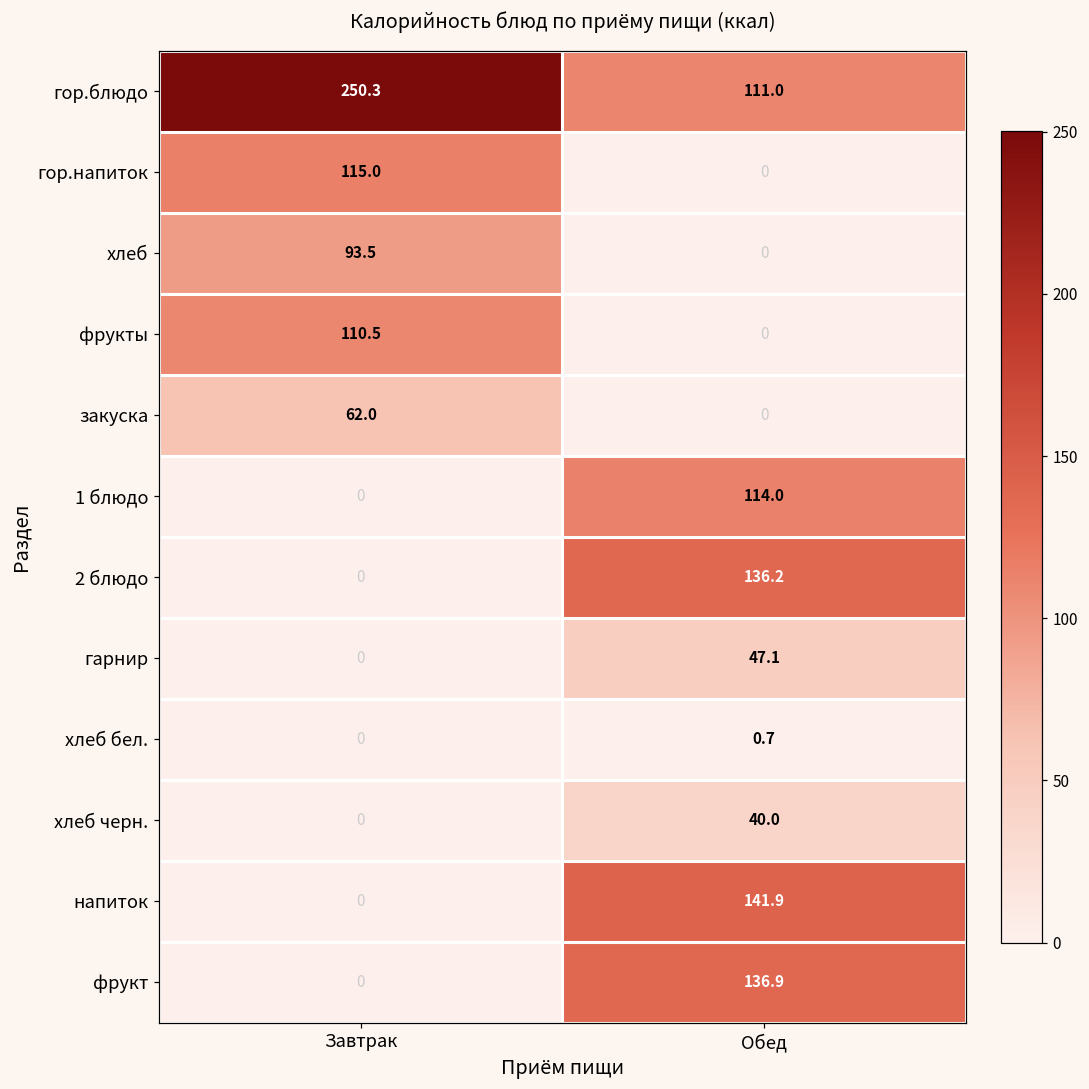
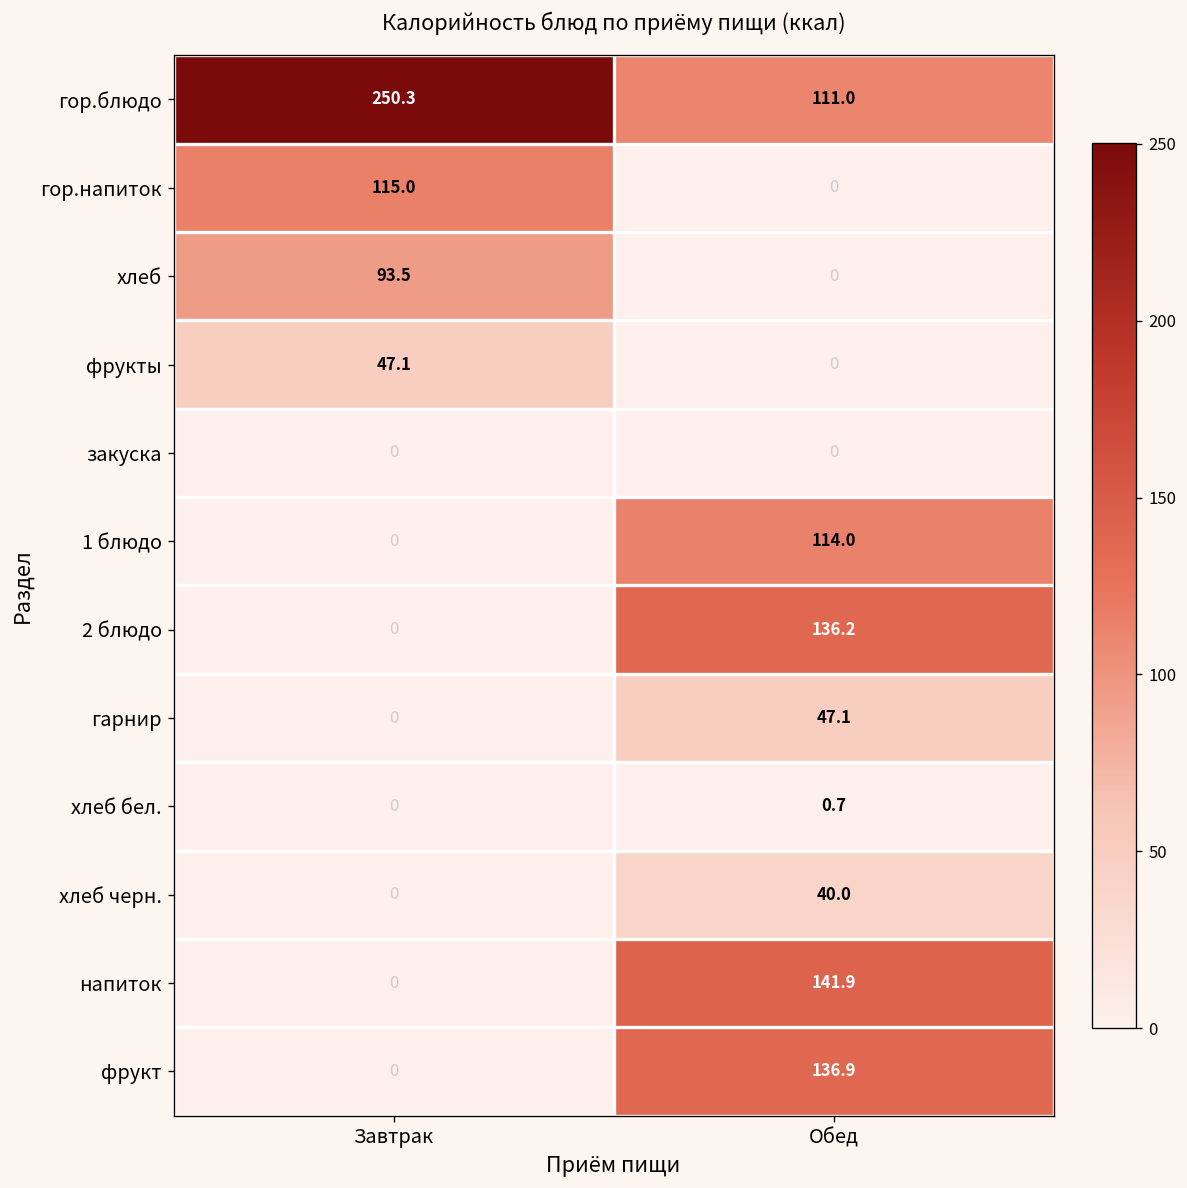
  {
    "гор.блюдо": {
      "Завтрак": 250.3,
      "Обед": 111.0
    },
    "гор.напиток": {
      "Завтрак": 115.0,
      "Обед": 0
    },
    "хлеб": {
      "Завтрак": 93.5,
      "Обед": 0
    },
    "фрукты": {
-     "Завтрак": 110.5,
+     "Завтрак": 47.1,
      "Обед": 0
    },
    "закуска": {
-     "Завтрак": 62.0,
+     "Завтрак": 0,
      "Обед": 0
    },
    "1 блюдо": {
      "Завтрак": 0,
      "Обед": 114.0
    },
    "2 блюдо": {
      "Завтрак": 0,
      "Обед": 136.2
    },
    "гарнир": {
      "Завтрак": 0,
      "Обед": 47.1
    },
    "хлеб бел.": {
      "Завтрак": 0,
      "Обед": 0.7
    },
    "хлеб черн.": {
      "Завтрак": 0,
      "Обед": 40.0
    },
    "напиток": {
      "Завтрак": 0,
      "Обед": 141.9
    },
    "фрукт": {
      "Завтрак": 0,
      "Обед": 136.9
    }
  }
